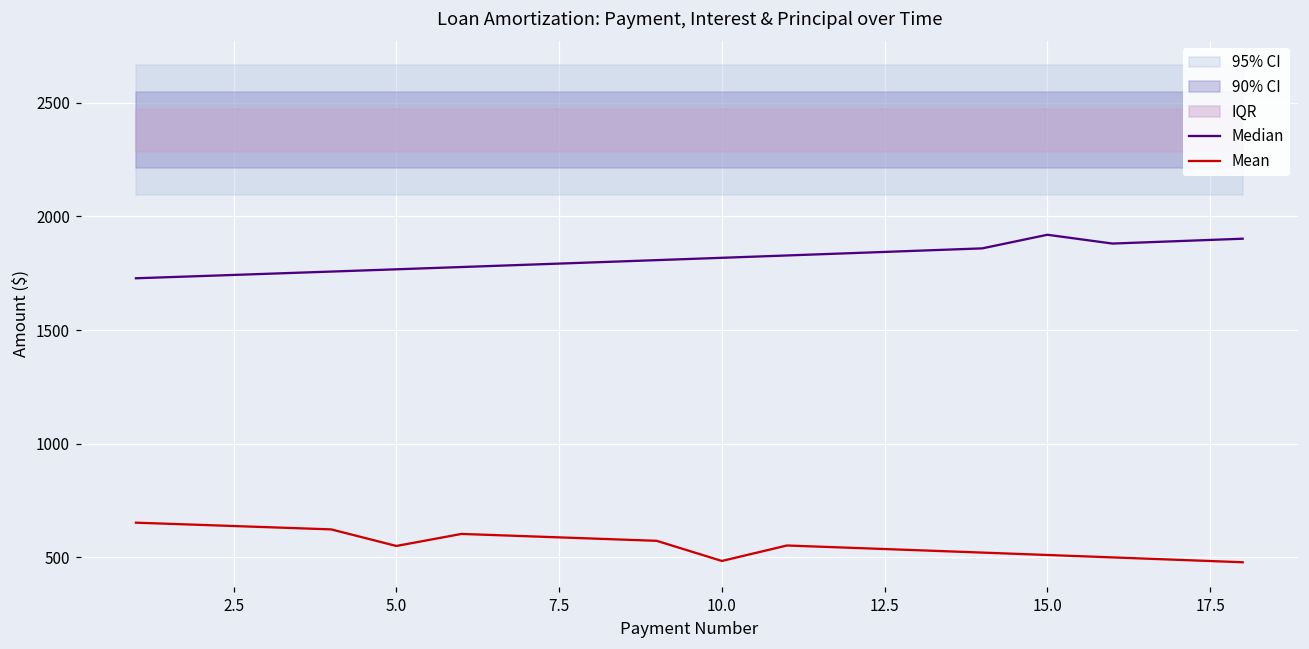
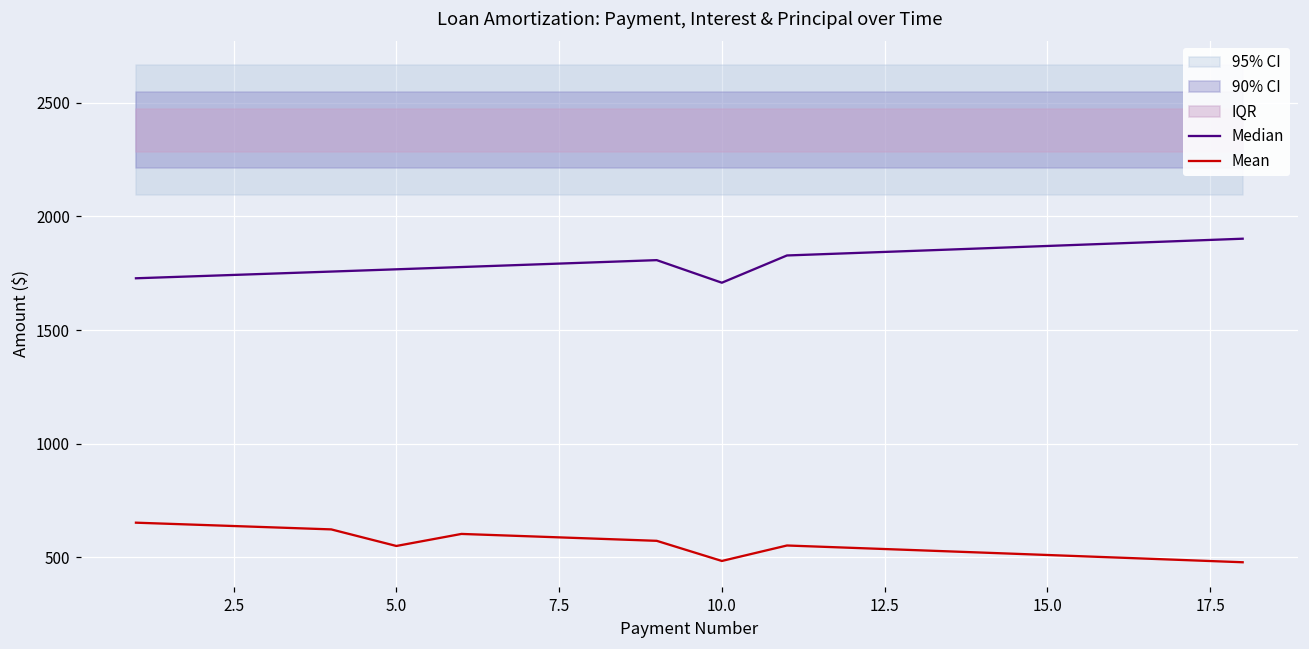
  {
    "Median": {
      "5.0": 1770,
-     "10.0": 1820,
-     "15.0": 1920
+     "10.0": 1710,
+     "15.0": 1870
    },
    "Mean": {
      "5.0": 550,
      "10.0": 480,
      "15.0": 510
    }
  }
